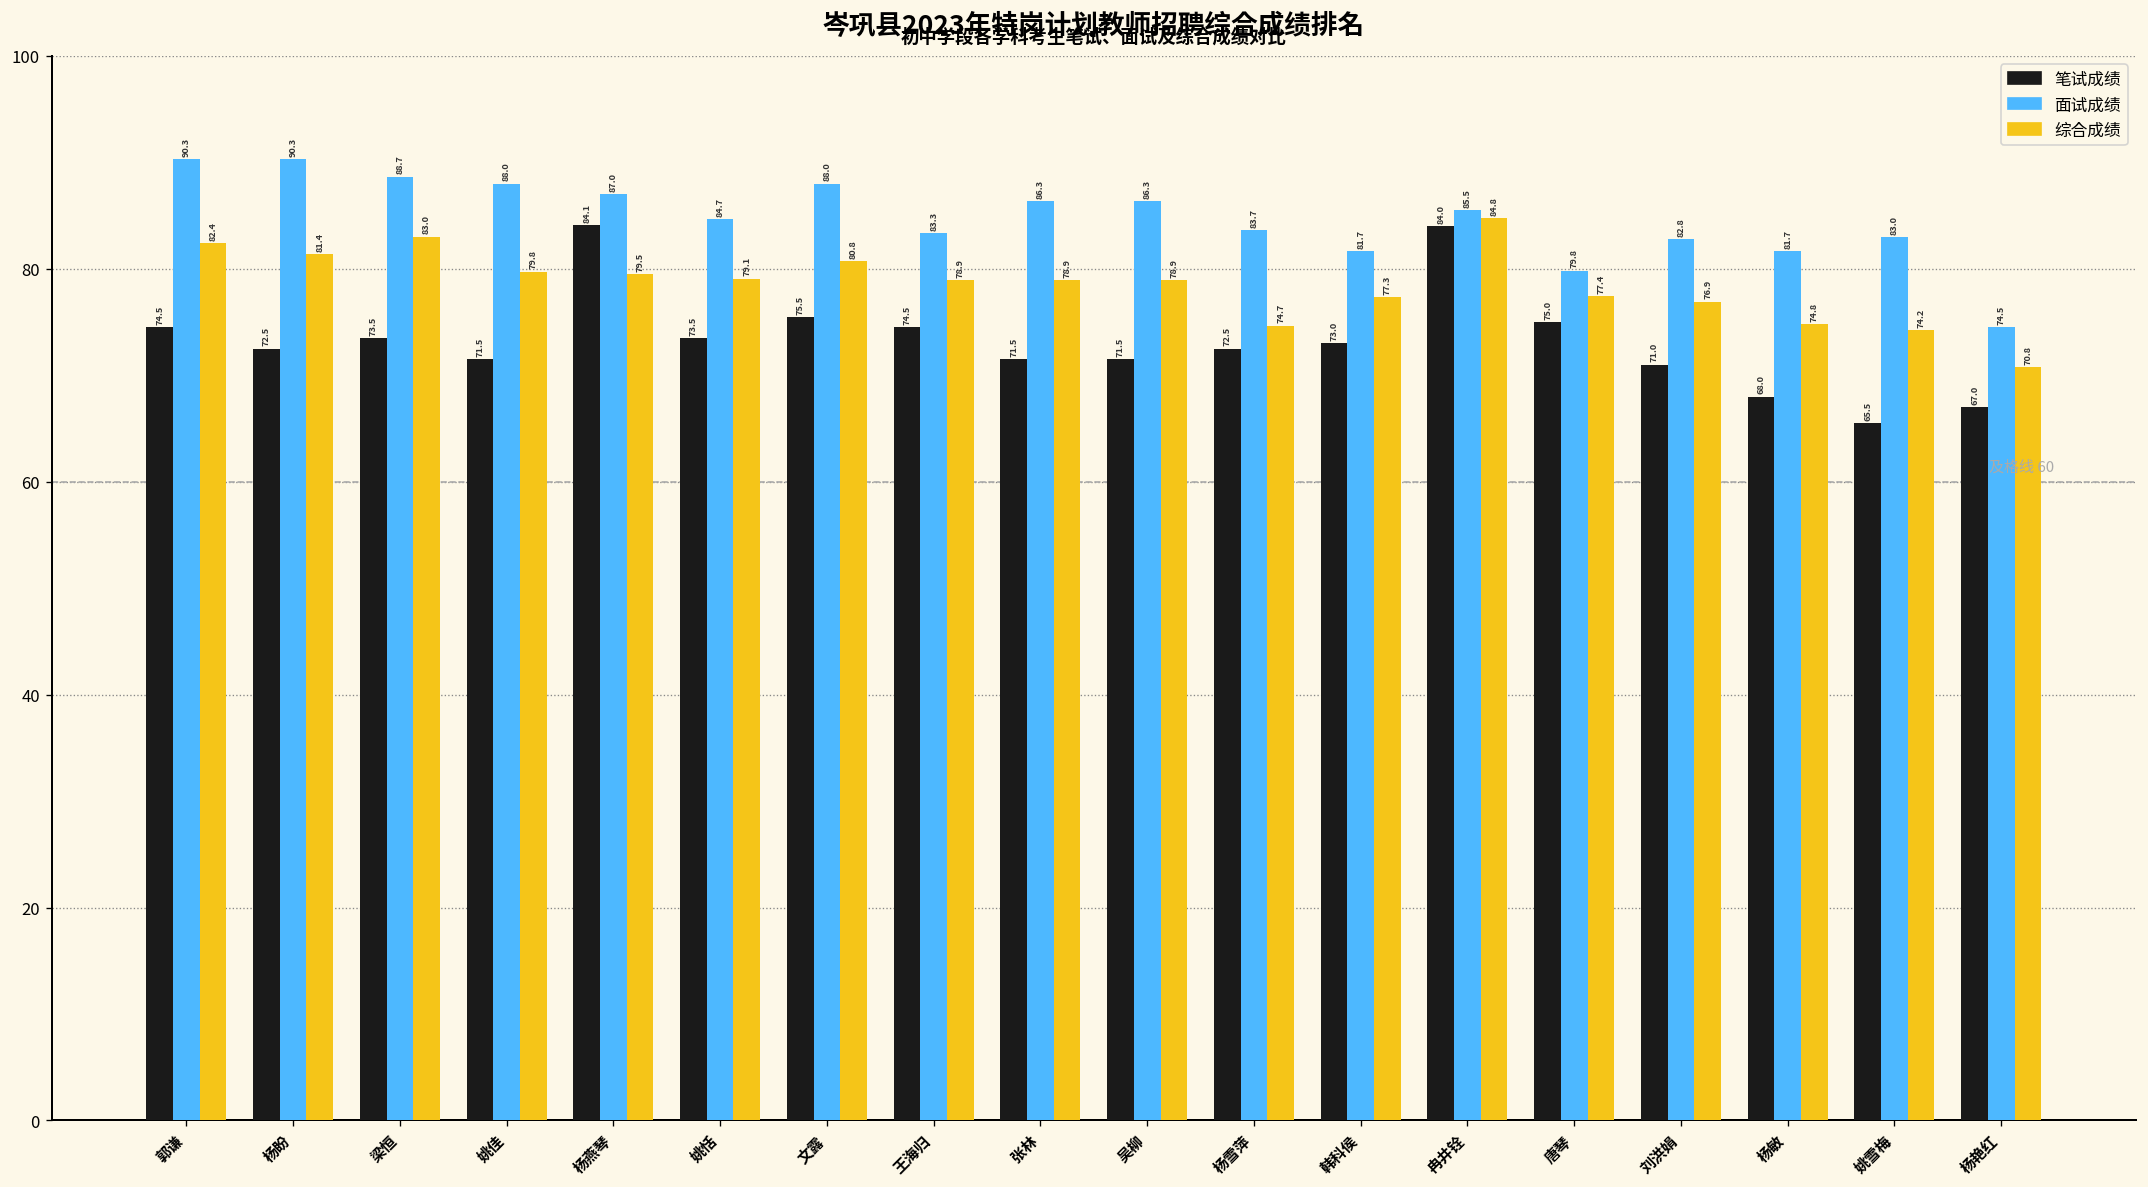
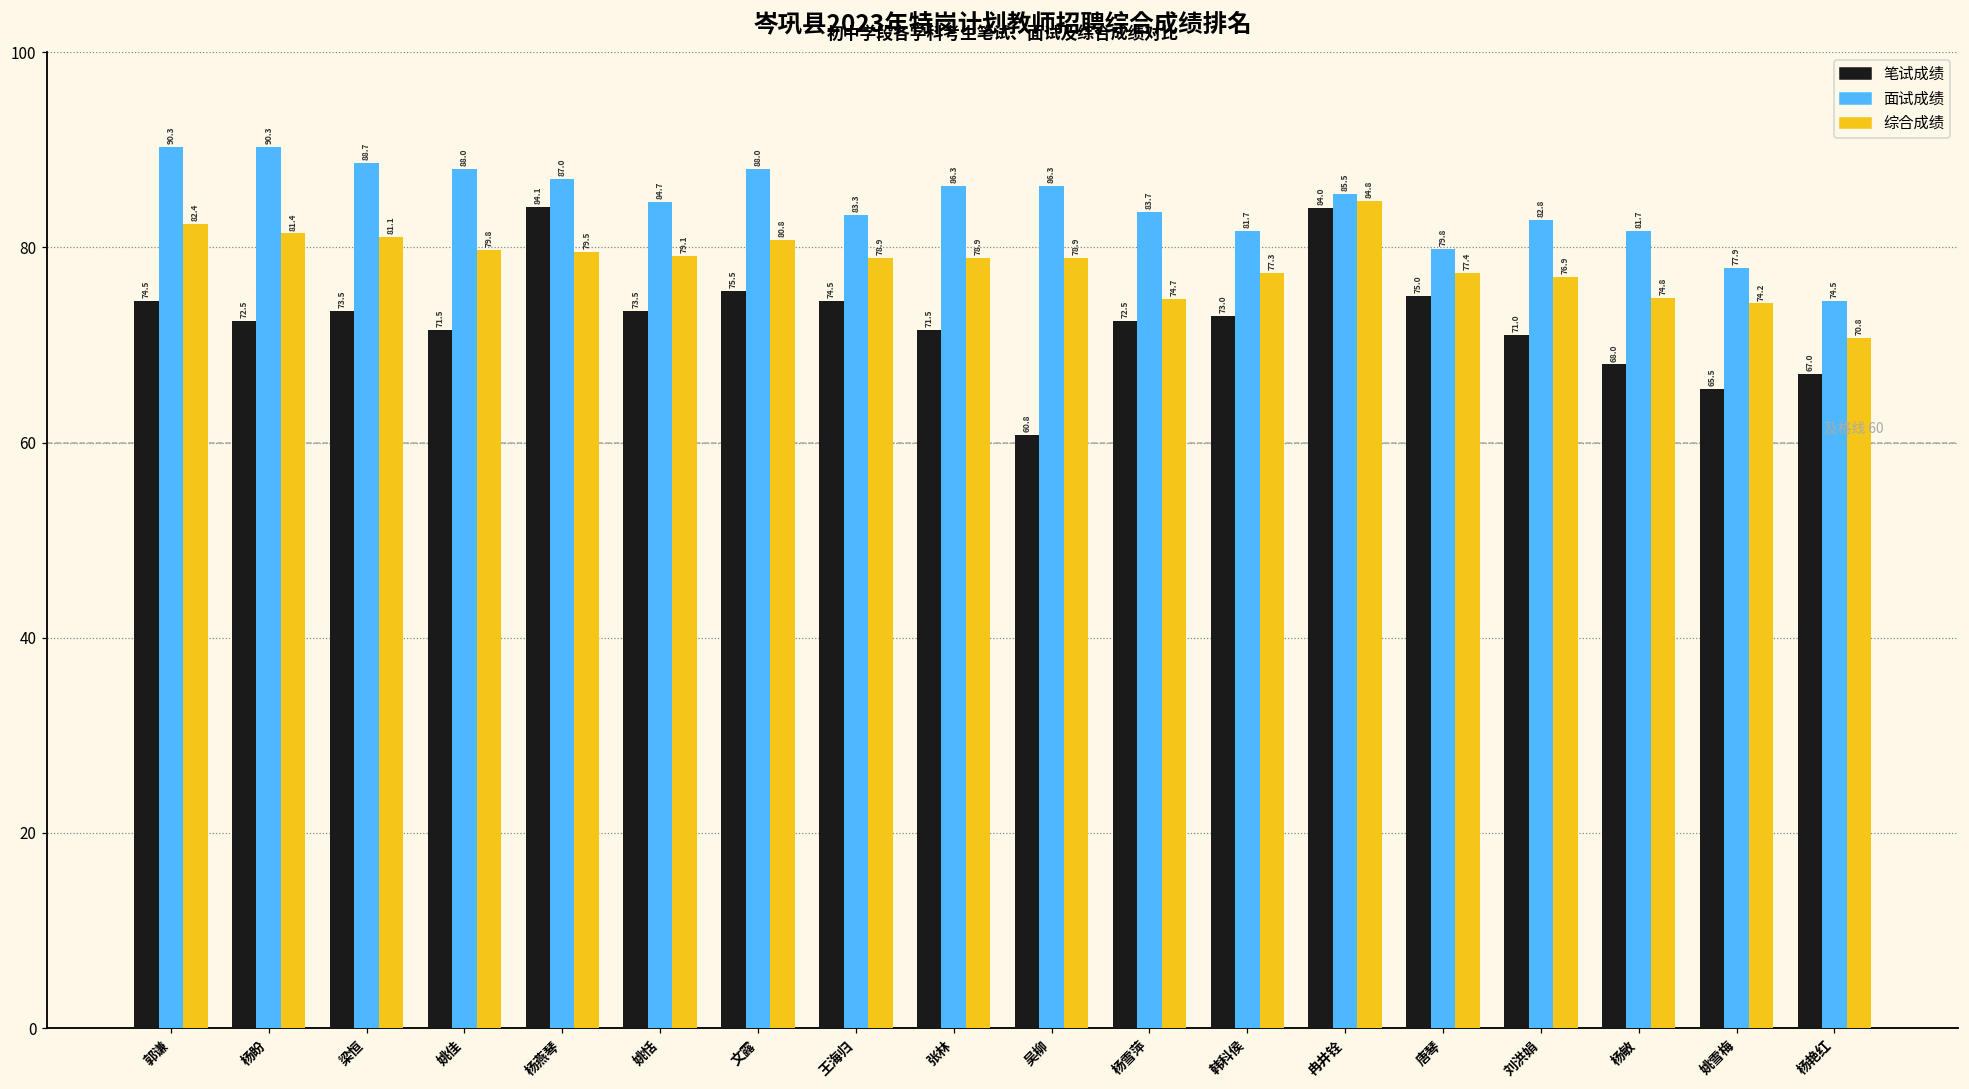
  {
    "笔试成绩": {
      "郭谦": 74.5,
      "杨盼": 72.5,
      "梁恒": 73.5,
      "姚佳": 71.5,
      "杨燕琴": 84.1,
      "姚恬": 73.5,
      "文露": 75.5,
      "王海归": 74.5,
      "张林": 71.5,
-     "吴柳": 71.5,
+     "吴柳": 60.8,
      "杨雪萍": 72.5,
      "韩科侯": 73.0,
      "冉井铨": 84.0,
      "唐琴": 75.0,
      "刘洪娟": 71.0,
      "杨敏": 68.0,
      "姚雪梅": 65.5,
      "杨艳红": 67.0
    },
    "面试成绩": {
      "郭谦": 90.3,
      "杨盼": 90.3,
      "梁恒": 88.7,
      "姚佳": 88.0,
      "杨燕琴": 87.0,
      "姚恬": 84.7,
      "文露": 88.0,
      "王海归": 83.3,
      "张林": 86.3,
      "吴柳": 86.3,
      "杨雪萍": 83.7,
      "韩科侯": 81.7,
      "冉井铨": 85.5,
      "唐琴": 79.8,
      "刘洪娟": 82.8,
      "杨敏": 81.7,
-     "姚雪梅": 83.0,
+     "姚雪梅": 77.9,
      "杨艳红": 74.5
    },
    "综合成绩": {
      "郭谦": 82.4,
      "杨盼": 81.4,
-     "梁恒": 83.0,
+     "梁恒": 81.1,
      "姚佳": 79.8,
      "杨燕琴": 79.5,
      "姚恬": 79.1,
      "文露": 80.8,
      "王海归": 78.9,
      "张林": 78.9,
      "吴柳": 78.9,
      "杨雪萍": 74.7,
      "韩科侯": 77.3,
      "冉井铨": 84.8,
      "唐琴": 77.4,
      "刘洪娟": 76.9,
      "杨敏": 74.8,
      "姚雪梅": 74.2,
      "杨艳红": 70.8
    }
  }
